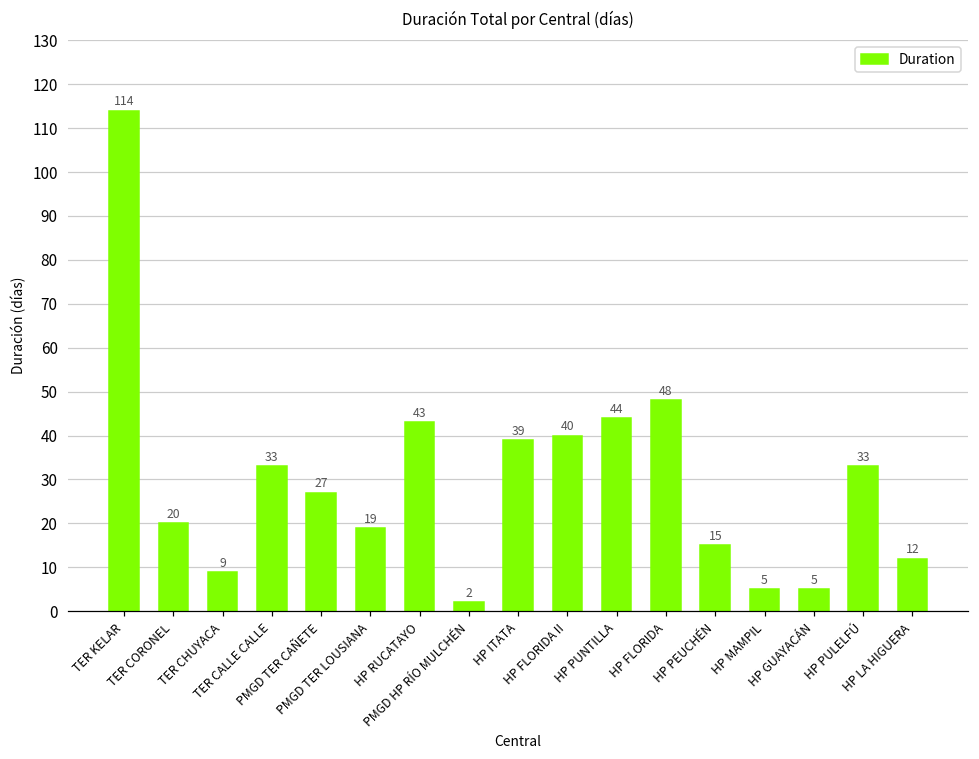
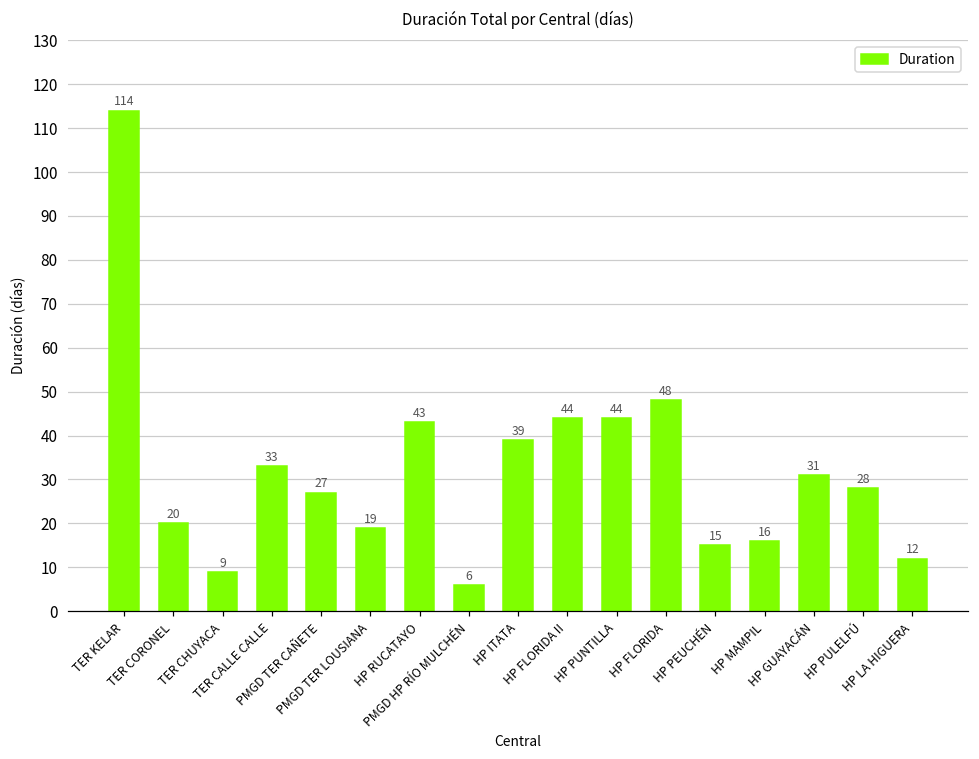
  {
    "TER KELAR": 114,
    "TER CORONEL": 20,
    "TER CHUYACA": 9,
    "TER CALLE CALLE": 33,
    "PMGD TER CAÑETE": 27,
    "PMGD TER LOUSIANA": 19,
    "HP RUCATAYO": 43,
-   "PMGD HP RÍO MULCHÉN": 2,
+   "PMGD HP RÍO MULCHÉN": 6,
    "HP ITATA": 39,
-   "HP FLORIDA II": 40,
+   "HP FLORIDA II": 44,
    "HP PUNTILLA": 44,
    "HP FLORIDA": 48,
    "HP PEUCHÉN": 15,
-   "HP MAMPIL": 5,
-   "HP GUAYACÁN": 5,
-   "HP PULELFÚ": 33,
+   "HP MAMPIL": 16,
+   "HP GUAYACÁN": 31,
+   "HP PULELFÚ": 28,
    "HP LA HIGUERA": 12
  }
